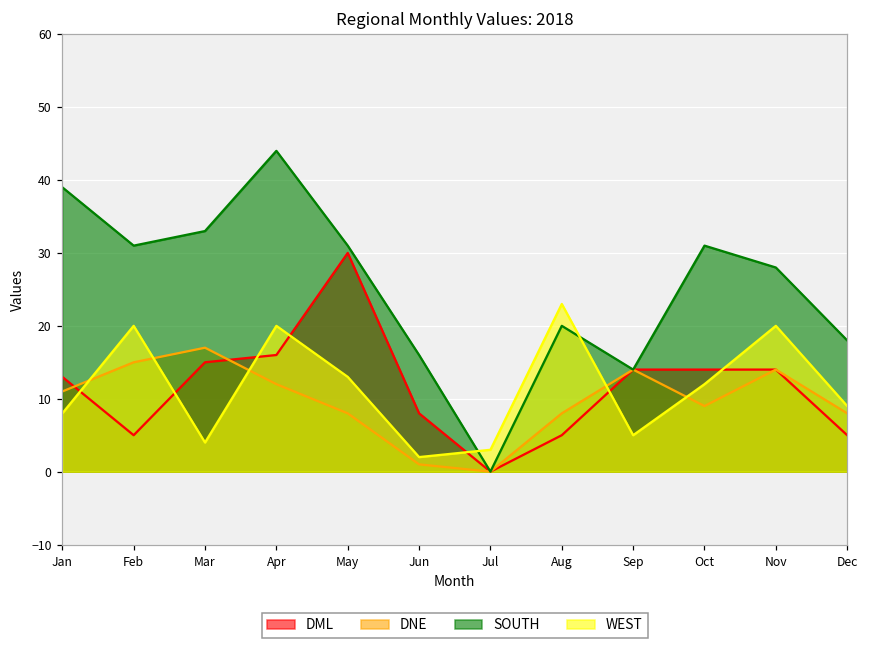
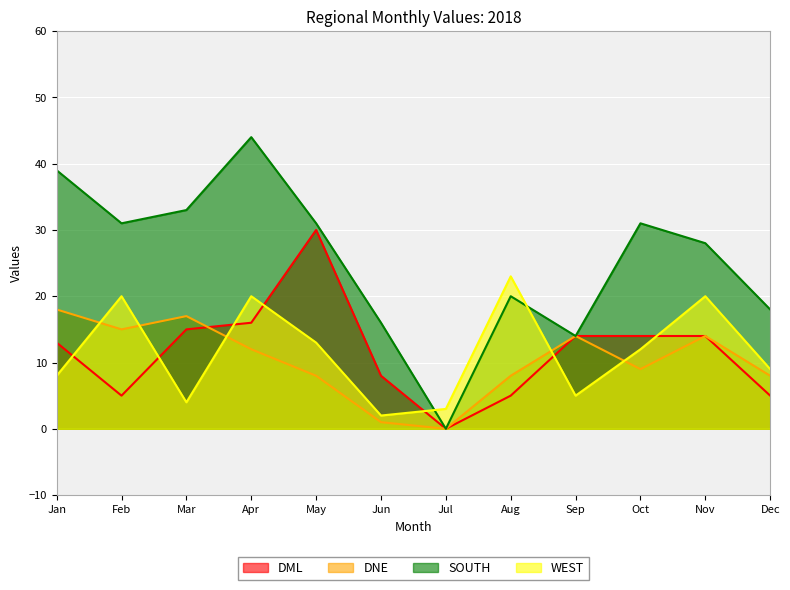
  {
    "DML": {
      "Jan": 13,
      "Feb": 5,
      "Mar": 15,
      "Apr": 16,
      "May": 30,
      "Jun": 8,
      "Aug": 5,
      "Oct": 14,
      "Dec": 5
    },
    "DNE": {
-     "Jan": 11,
+     "Jan": 18,
      "Feb": 15,
      "Mar": 17,
      "Apr": 12,
      "May": 8,
      "Jun": 1,
      "Aug": 8,
      "Oct": 9,
      "Dec": 8
    },
    "SOUTH": {
      "Jan": 39,
      "Feb": 31,
      "Mar": 33,
      "Apr": 44,
      "May": 31,
      "Jun": 16,
      "Aug": 20,
      "Oct": 31,
      "Nov": 28,
      "Dec": 18
    },
    "WEST": {
      "Jan": 8,
      "Feb": 20,
      "Mar": 4,
      "Apr": 20,
      "May": 13,
      "Jun": 2,
      "Jul": 3,
      "Aug": 23,
      "Sep": 5,
      "Oct": 12,
      "Nov": 20,
      "Dec": 9
    }
  }
